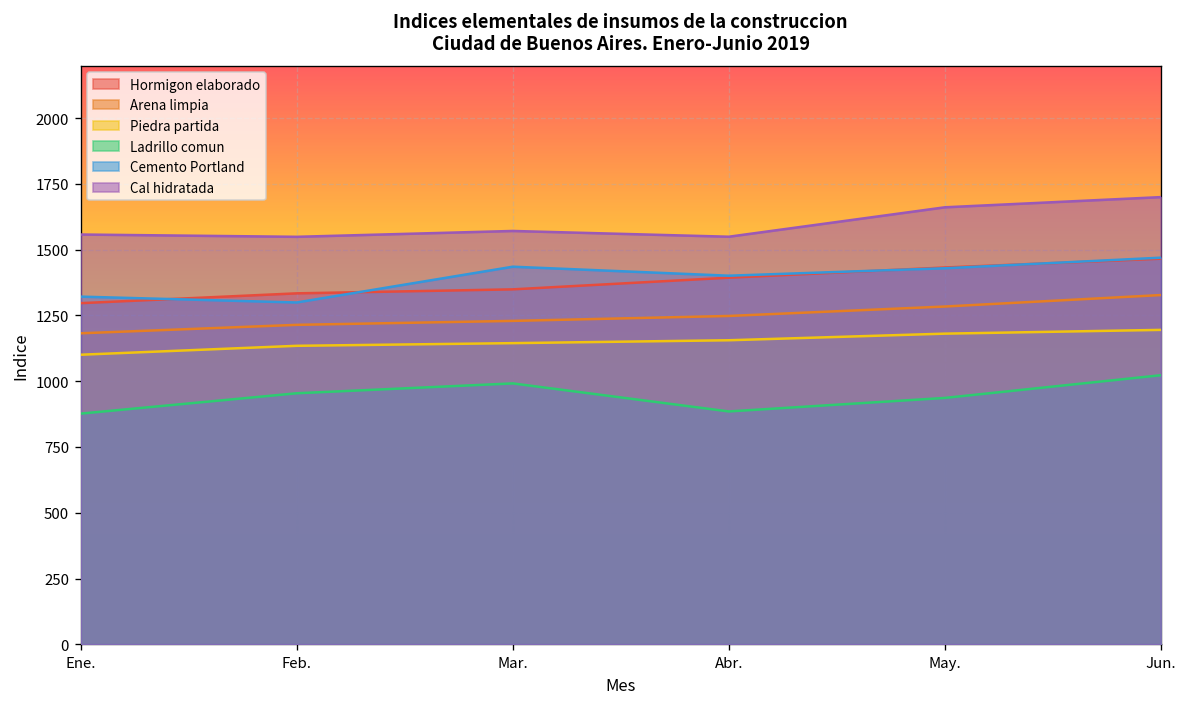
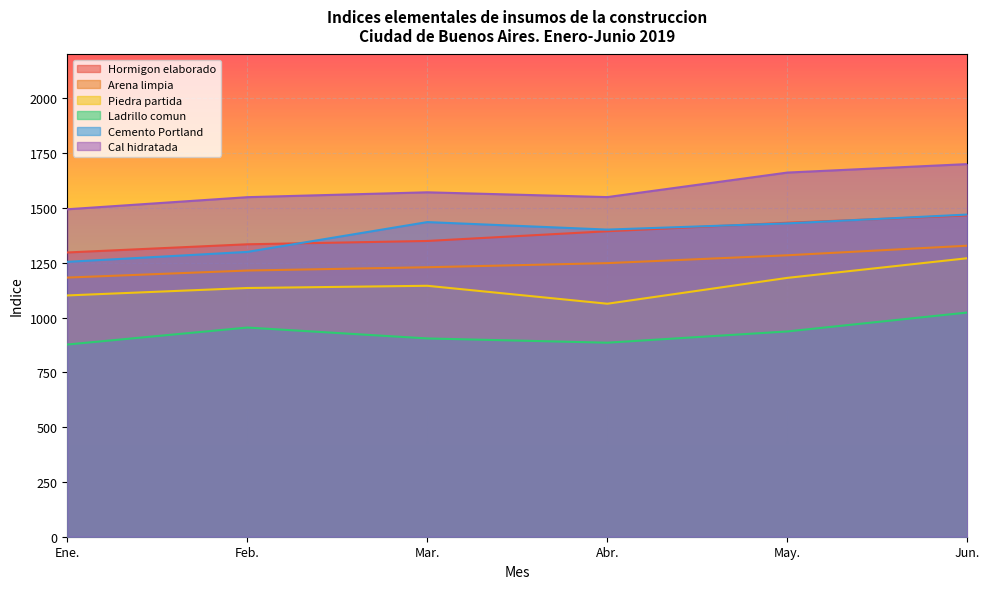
  {
    "Piedra partida": {
      "Ene.": 1100,
      "Feb.": 1130,
      "Mar.": 1140,
-     "Abr.": 1160,
+     "Abr.": 1060,
      "May.": 1180,
-     "Jun.": 1200
+     "Jun.": 1270
    },
    "Ladrillo comun": {
      "Ene.": 880,
      "Feb.": 950,
-     "Mar.": 990,
+     "Mar.": 900,
      "Abr.": 890,
      "May.": 940,
      "Jun.": 1020
    },
    "Cemento Portland": {
-     "Ene.": 1320,
+     "Ene.": 1250,
      "Feb.": 1300,
      "Mar.": 1440
    },
    "Cal hidratada": {
-     "Ene.": 1560,
+     "Ene.": 1490,
      "Feb.": 1550,
      "Mar.": 1570,
      "Abr.": 1550,
      "May.": 1660,
      "Jun.": 1700
    }
  }
